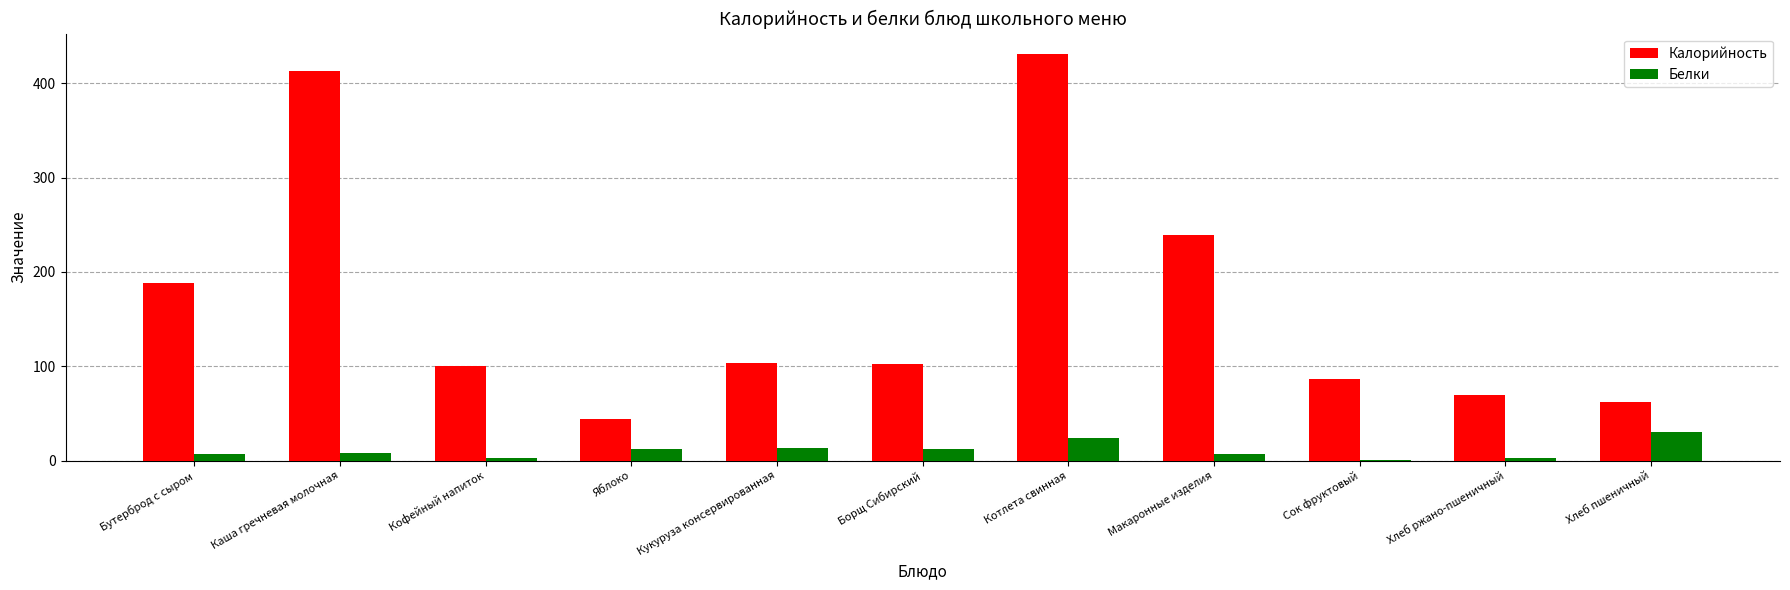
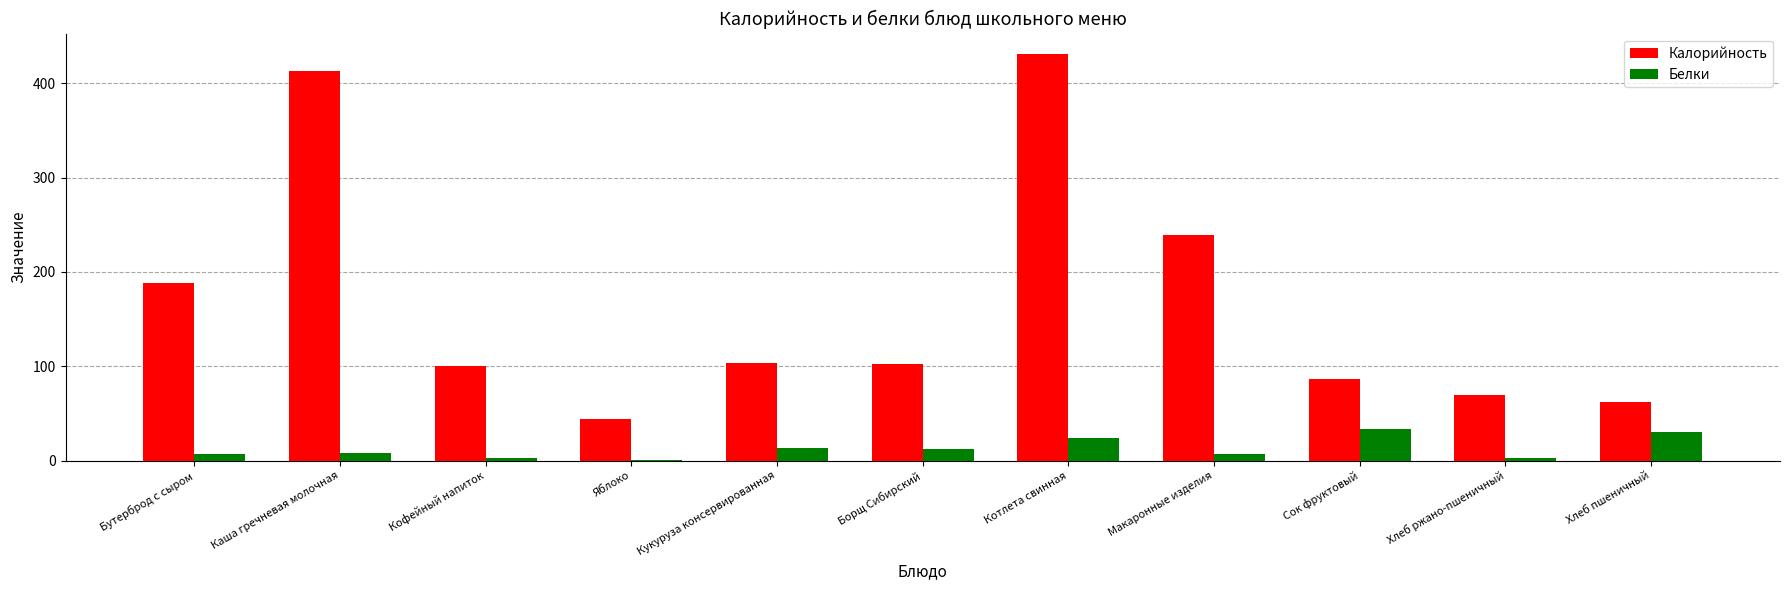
  {
    "Калорийность": {
      "Бутерброд с сыром": 190,
      "Каша гречневая молочная": 410,
      "Кофейный напиток": 100,
      "Яблоко": 40,
      "Кукуруза консервированная": 100,
      "Борщ Сибирский": 100,
      "Котлета свинная": 430,
      "Макаронные изделия": 240,
      "Сок фруктовый": 90,
      "Хлеб ржано-пшеничный": 70,
      "Хлеб пшеничный": 60
    },
    "Белки": {
      "Бутерброд с сыром": 10,
      "Каша гречневая молочная": 10,
      "Кофейный напиток": 0,
-     "Яблоко": 10,
+     "Яблоко": 0,
      "Кукуруза консервированная": 10,
      "Борщ Сибирский": 10,
      "Котлета свинная": 20,
      "Макаронные изделия": 10,
-     "Сок фруктовый": 0,
+     "Сок фруктовый": 30,
      "Хлеб пшеничный": 30
    }
  }
